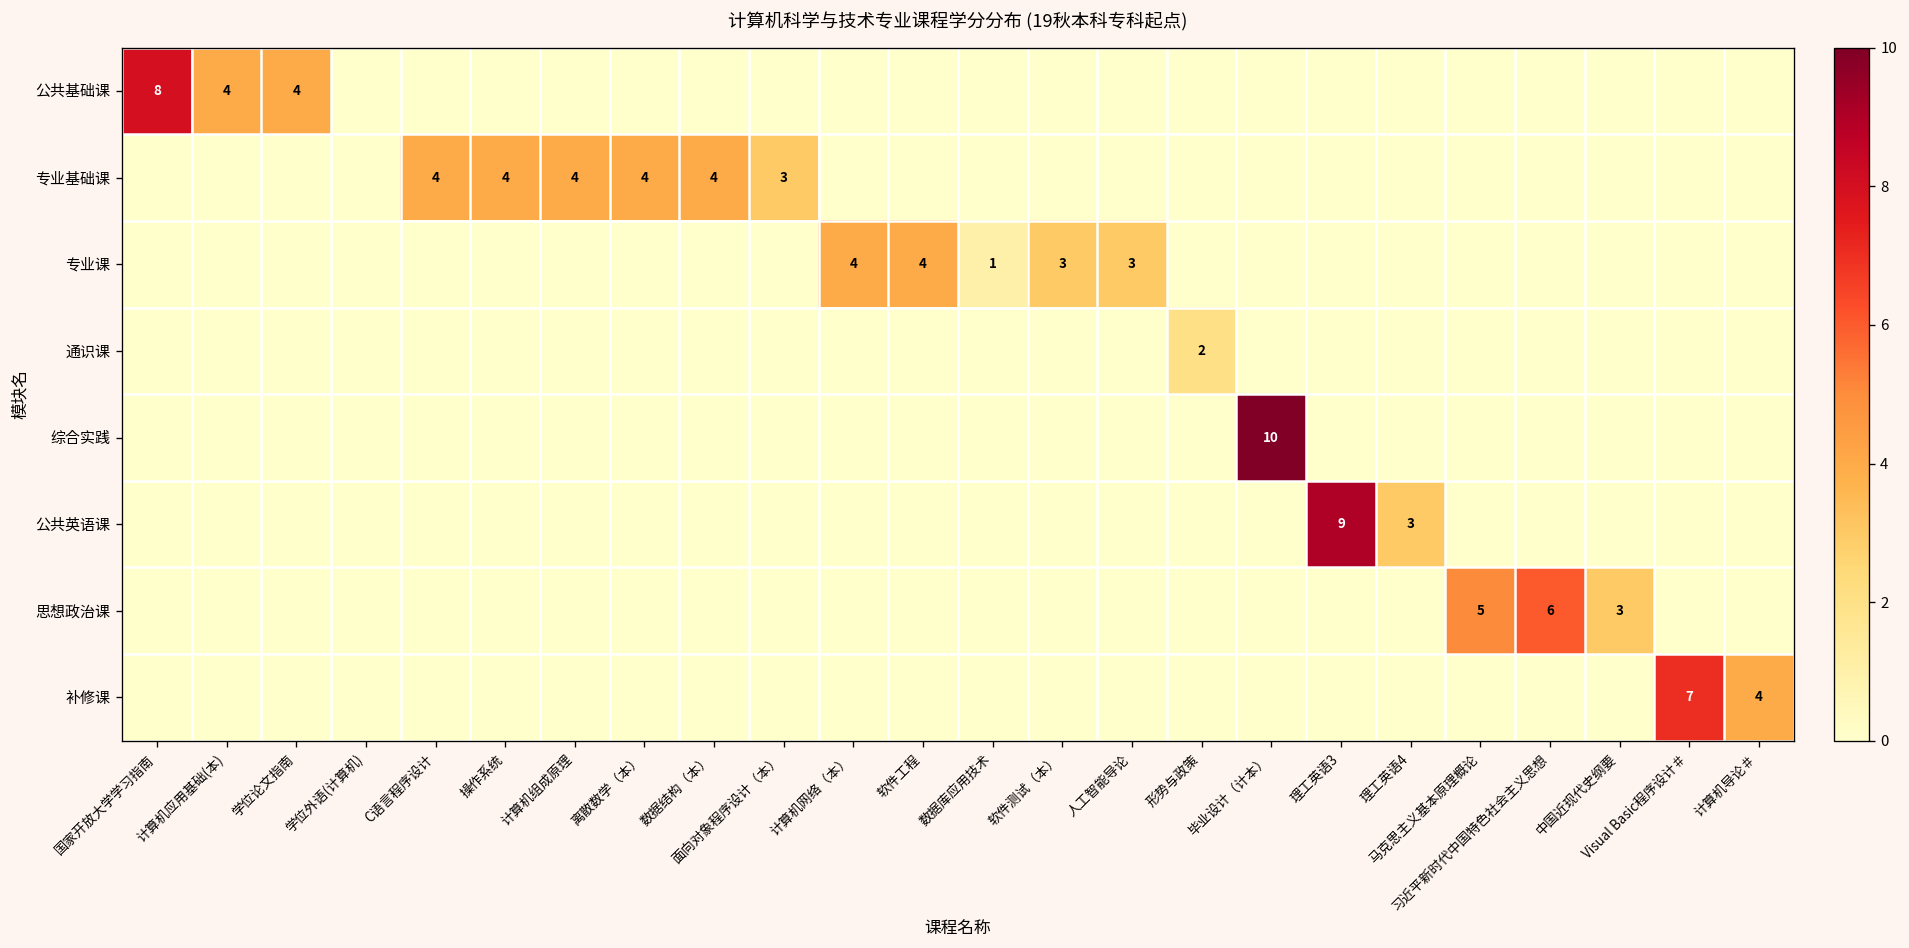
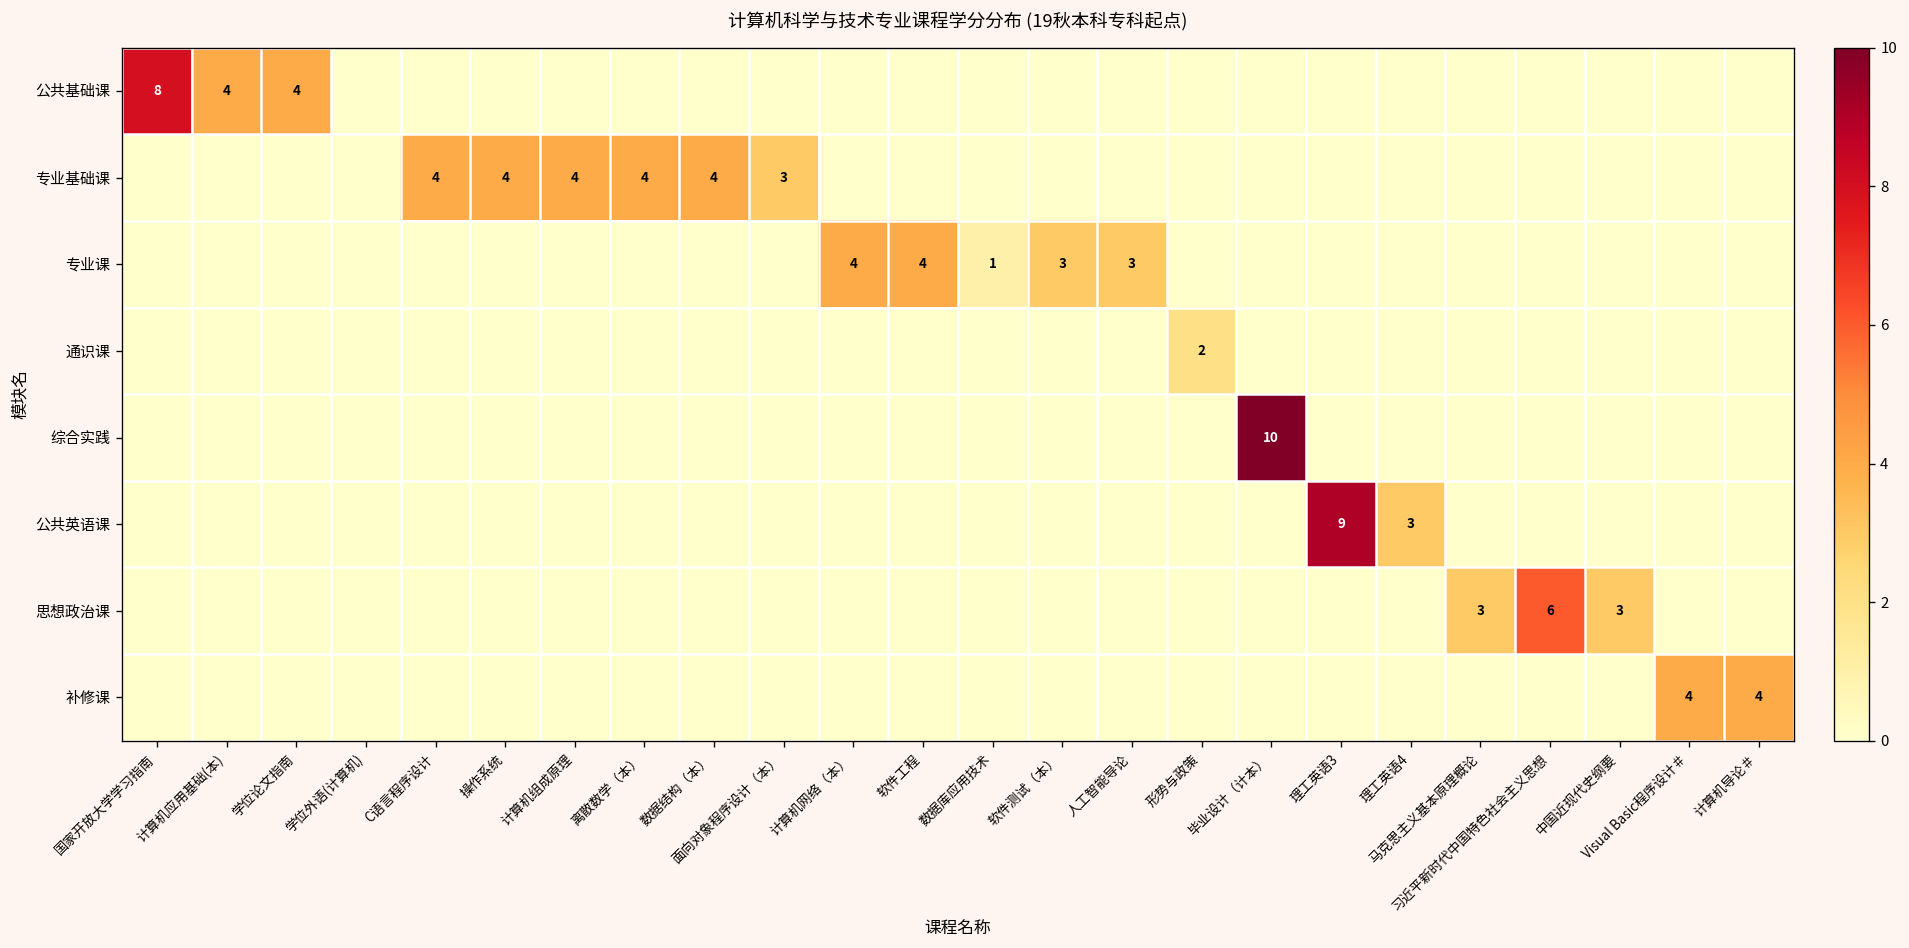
  {
    "公共基础课": {
      "国家开放大学学习指南": 8,
      "计算机应用基础(本)": 4,
      "学位论文指南": 4
    },
    "专业基础课": {
      "C语言程序设计": 4,
      "操作系统": 4,
      "计算机组成原理": 4,
      "离散数学（本）": 4,
      "数据结构（本）": 4,
      "面向对象程序设计（本）": 3
    },
    "专业课": {
      "计算机网络（本）": 4,
      "软件工程": 4,
      "数据库应用技术": 1,
      "软件测试（本）": 3,
      "人工智能导论": 3
    },
    "通识课": {
      "形势与政策": 2
    },
    "综合实践": {
      "毕业设计（计本）": 10
    },
    "公共英语课": {
      "理工英语3": 9,
      "理工英语4": 3
    },
    "思想政治课": {
-     "马克思主义基本原理概论": 5,
+     "马克思主义基本原理概论": 3,
      "习近平新时代中国特色社会主义思想": 6,
      "中国近现代史纲要": 3
    },
    "补修课": {
-     "Visual Basic程序设计＃": 7,
+     "Visual Basic程序设计＃": 4,
      "计算机导论＃": 4
    }
  }
